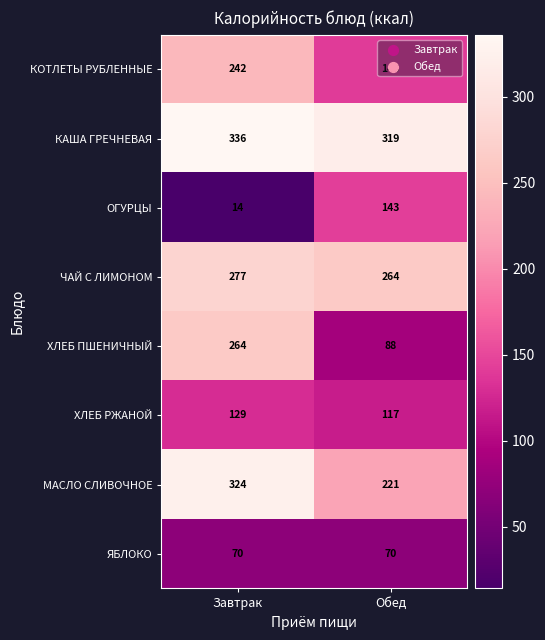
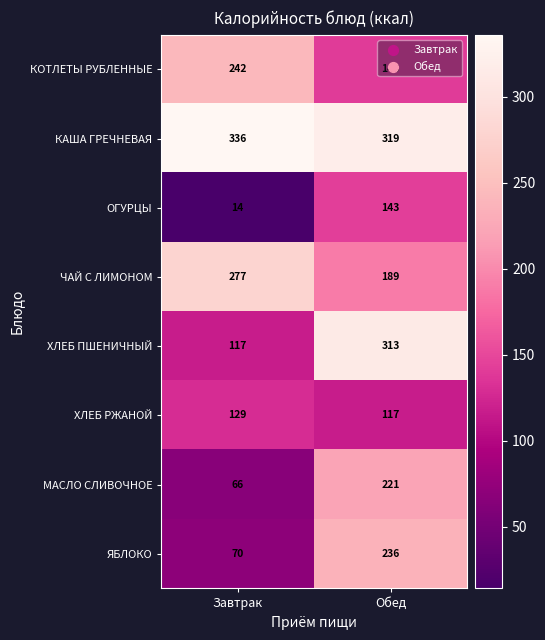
  {
    "КОТЛЕТЫ РУБЛЕННЫЕ": {
      "Завтрак": 242
    },
    "КАША ГРЕЧНЕВАЯ": {
      "Завтрак": 336,
      "Обед": 319
    },
    "ОГУРЦЫ": {
      "Завтрак": 14,
      "Обед": 143
    },
    "ЧАЙ С ЛИМОНОМ": {
      "Завтрак": 277,
-     "Обед": 264
+     "Обед": 189
    },
    "ХЛЕБ ПШЕНИЧНЫЙ": {
-     "Завтрак": 264,
-     "Обед": 88
+     "Завтрак": 117,
+     "Обед": 313
    },
    "ХЛЕБ РЖАНОЙ": {
      "Завтрак": 129,
      "Обед": 117
    },
    "МАСЛО СЛИВОЧНОЕ": {
-     "Завтрак": 324,
+     "Завтрак": 66,
      "Обед": 221
    },
    "ЯБЛОКО": {
      "Завтрак": 70,
-     "Обед": 70
+     "Обед": 236
    }
  }
